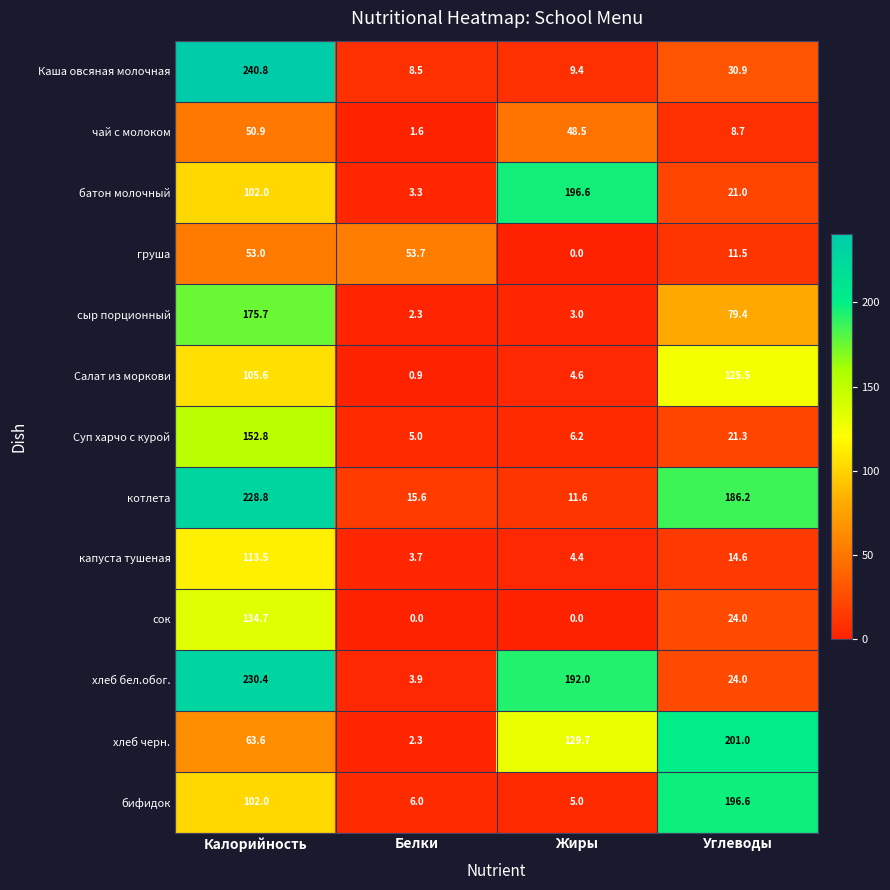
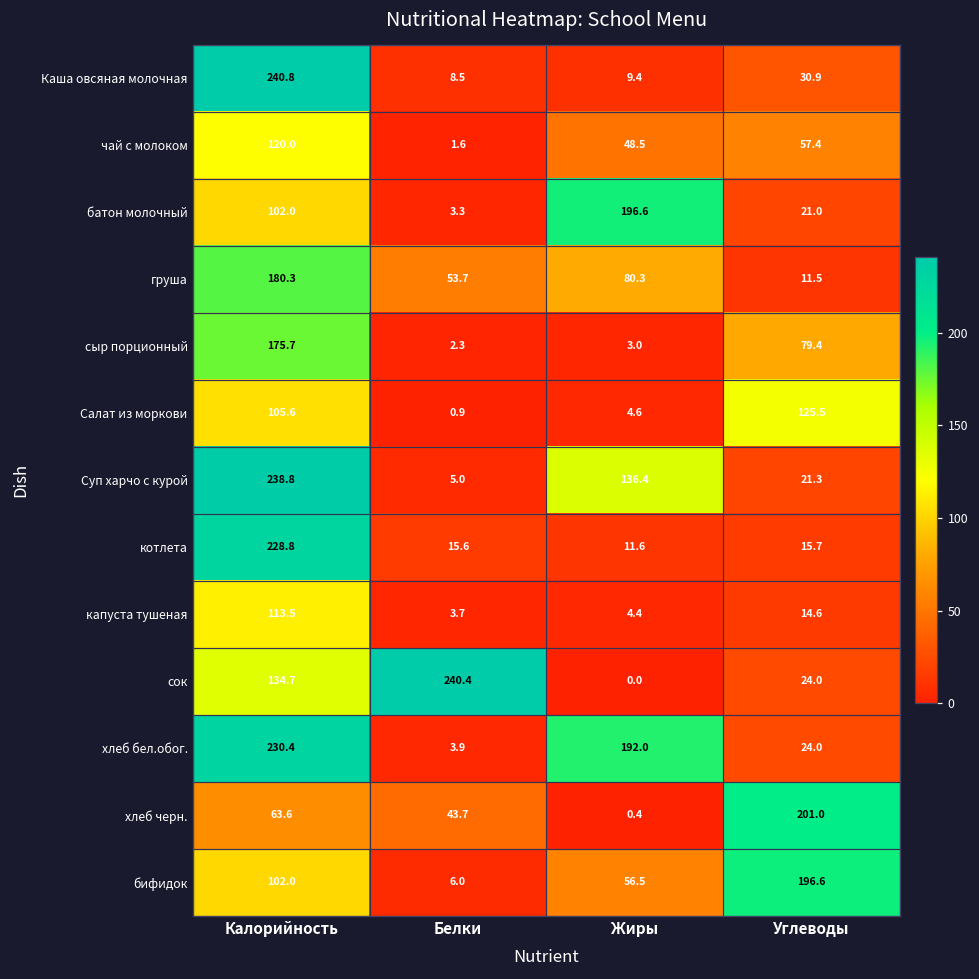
  {
    "Каша овсяная молочная": {
      "Калорийность": 240.8,
      "Белки": 8.5,
      "Жиры": 9.4,
      "Углеводы": 30.9
    },
    "чай с молоком": {
-     "Калорийность": 50.9,
+     "Калорийность": 120.0,
      "Белки": 1.6,
      "Жиры": 48.5,
-     "Углеводы": 8.7
+     "Углеводы": 57.4
    },
    "батон молочный": {
      "Калорийность": 102.0,
      "Белки": 3.3,
      "Жиры": 196.6,
      "Углеводы": 21.0
    },
    "груша": {
-     "Калорийность": 53.0,
+     "Калорийность": 180.3,
      "Белки": 53.7,
-     "Жиры": 0.0,
+     "Жиры": 80.3,
      "Углеводы": 11.5
    },
    "сыр порционный": {
      "Калорийность": 175.7,
      "Белки": 2.3,
      "Жиры": 3.0,
      "Углеводы": 79.4
    },
    "Салат из моркови": {
      "Калорийность": 105.6,
      "Белки": 0.9,
      "Жиры": 4.6,
      "Углеводы": 125.5
    },
    "Суп харчо с курой": {
-     "Калорийность": 152.8,
+     "Калорийность": 238.8,
      "Белки": 5.0,
-     "Жиры": 6.2,
+     "Жиры": 136.4,
      "Углеводы": 21.3
    },
    "котлета": {
      "Калорийность": 228.8,
      "Белки": 15.6,
      "Жиры": 11.6,
-     "Углеводы": 186.2
+     "Углеводы": 15.7
    },
    "капуста тушеная": {
      "Калорийность": 113.5,
      "Белки": 3.7,
      "Жиры": 4.4,
      "Углеводы": 14.6
    },
    "сок": {
      "Калорийность": 134.7,
-     "Белки": 0.0,
+     "Белки": 240.4,
      "Жиры": 0.0,
      "Углеводы": 24.0
    },
    "хлеб бел.обог.": {
      "Калорийность": 230.4,
      "Белки": 3.9,
      "Жиры": 192.0,
      "Углеводы": 24.0
    },
    "хлеб черн.": {
      "Калорийность": 63.6,
-     "Белки": 2.3,
-     "Жиры": 129.7,
+     "Белки": 43.7,
+     "Жиры": 0.4,
      "Углеводы": 201.0
    },
    "бифидок": {
      "Калорийность": 102.0,
      "Белки": 6.0,
-     "Жиры": 5.0,
+     "Жиры": 56.5,
      "Углеводы": 196.6
    }
  }
